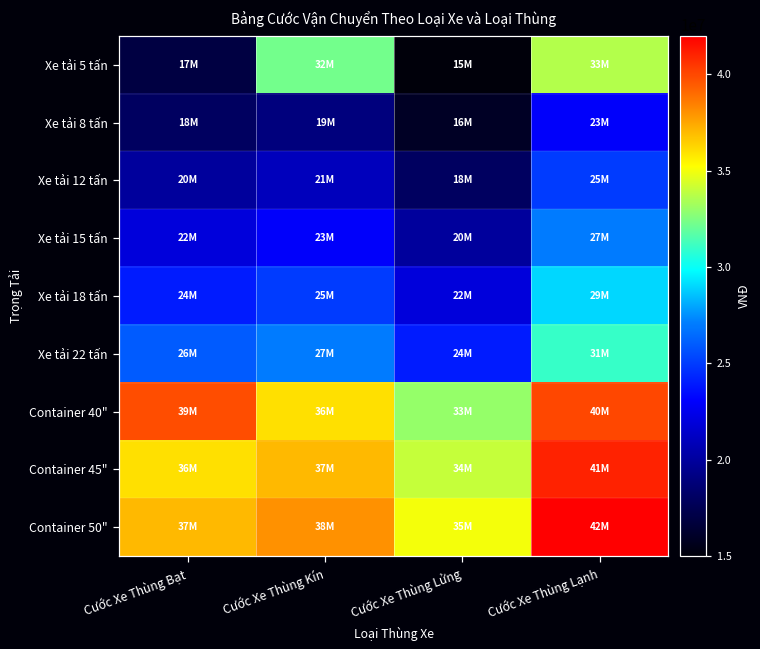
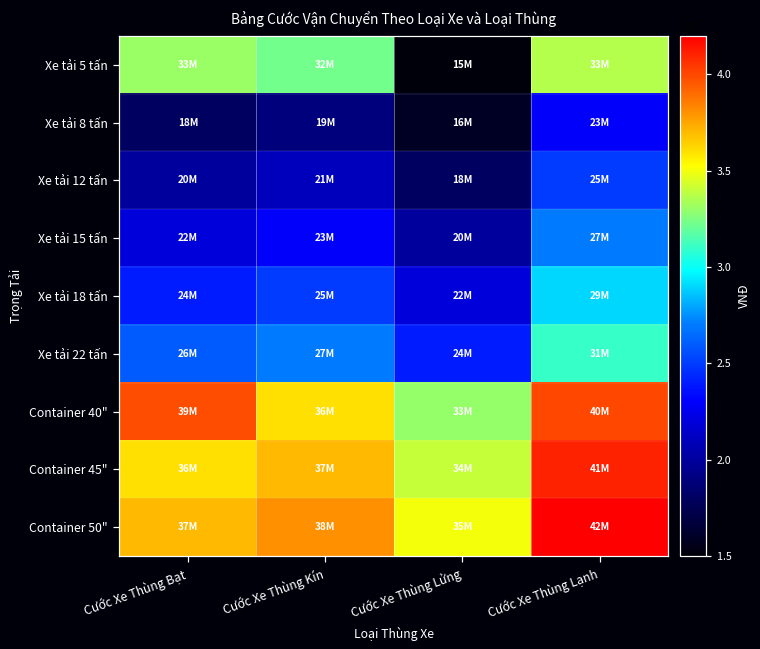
  {
    "Xe tải 5 tấn": {
-     "Cước Xe Thùng Bạt": "17M",
+     "Cước Xe Thùng Bạt": "33M",
      "Cước Xe Thùng Kín": "32M",
      "Cước Xe Thùng Lửng": "15M",
      "Cước Xe Thùng Lạnh": "33M"
    },
    "Xe tải 8 tấn": {
      "Cước Xe Thùng Bạt": "18M",
      "Cước Xe Thùng Kín": "19M",
      "Cước Xe Thùng Lửng": "16M",
      "Cước Xe Thùng Lạnh": "23M"
    },
    "Xe tải 12 tấn": {
      "Cước Xe Thùng Bạt": "20M",
      "Cước Xe Thùng Kín": "21M",
      "Cước Xe Thùng Lửng": "18M",
      "Cước Xe Thùng Lạnh": "25M"
    },
    "Xe tải 15 tấn": {
      "Cước Xe Thùng Bạt": "22M",
      "Cước Xe Thùng Kín": "23M",
      "Cước Xe Thùng Lửng": "20M",
      "Cước Xe Thùng Lạnh": "27M"
    },
    "Xe tải 18 tấn": {
      "Cước Xe Thùng Bạt": "24M",
      "Cước Xe Thùng Kín": "25M",
      "Cước Xe Thùng Lửng": "22M",
      "Cước Xe Thùng Lạnh": "29M"
    },
    "Xe tải 22 tấn": {
      "Cước Xe Thùng Bạt": "26M",
      "Cước Xe Thùng Kín": "27M",
      "Cước Xe Thùng Lửng": "24M",
      "Cước Xe Thùng Lạnh": "31M"
    },
    "Container 40\"": {
      "Cước Xe Thùng Bạt": "39M",
      "Cước Xe Thùng Kín": "36M",
      "Cước Xe Thùng Lửng": "33M",
      "Cước Xe Thùng Lạnh": "40M"
    },
    "Container 45\"": {
      "Cước Xe Thùng Bạt": "36M",
      "Cước Xe Thùng Kín": "37M",
      "Cước Xe Thùng Lửng": "34M",
      "Cước Xe Thùng Lạnh": "41M"
    },
    "Container 50\"": {
      "Cước Xe Thùng Bạt": "37M",
      "Cước Xe Thùng Kín": "38M",
      "Cước Xe Thùng Lửng": "35M",
      "Cước Xe Thùng Lạnh": "42M"
    }
  }
